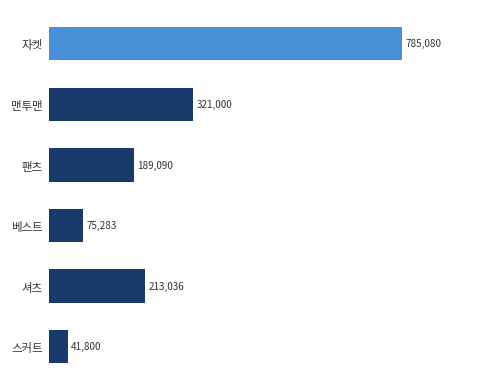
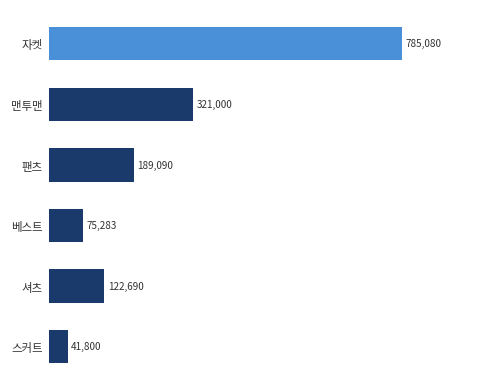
  {
    "자켓": "785,080",
    "맨투맨": "321,000",
    "팬츠": "189,090",
    "베스트": "75,283",
-   "셔츠": "213,036",
+   "셔츠": "122,690",
    "스커트": "41,800"
  }
